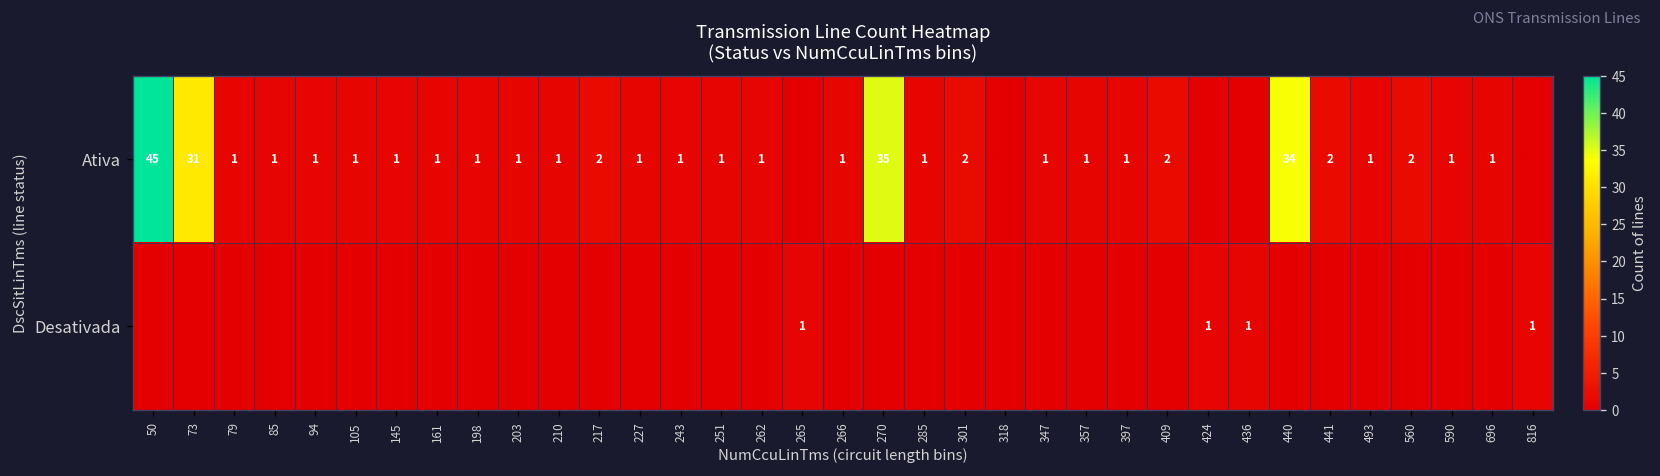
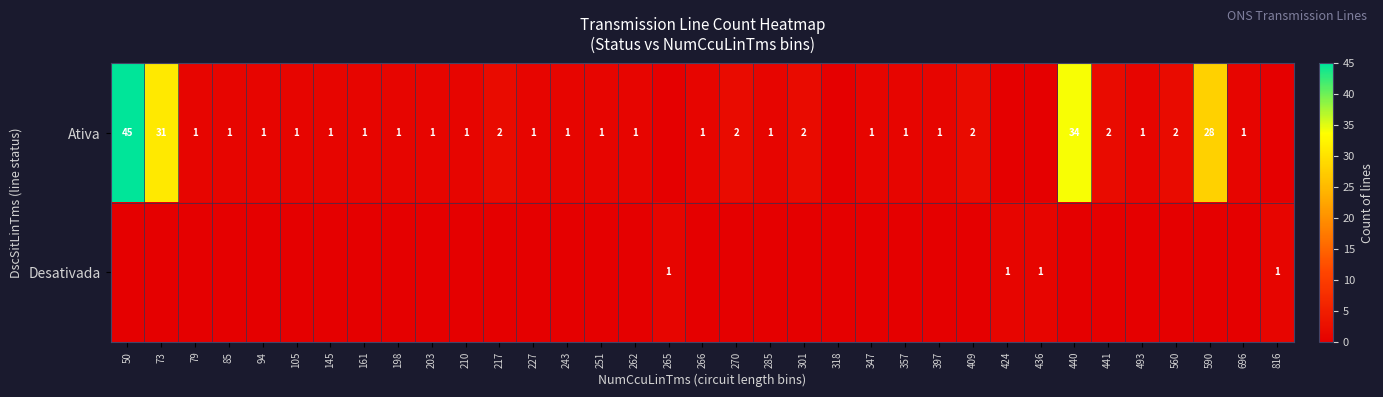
  {
    "Ativa": {
      "50": 45,
      "73": 31,
      "79": 1,
      "85": 1,
      "94": 1,
      "105": 1,
      "145": 1,
      "161": 1,
      "198": 1,
      "203": 1,
      "210": 1,
      "217": 2,
      "227": 1,
      "243": 1,
      "251": 1,
      "262": 1,
      "266": 1,
-     "270": 35,
+     "270": 2,
      "285": 1,
      "301": 2,
      "347": 1,
      "357": 1,
      "397": 1,
      "409": 2,
      "440": 34,
      "441": 2,
      "493": 1,
      "560": 2,
-     "590": 1,
+     "590": 28,
      "696": 1
    },
    "Desativada": {
      "265": 1,
      "424": 1,
      "436": 1,
      "816": 1
    }
  }
